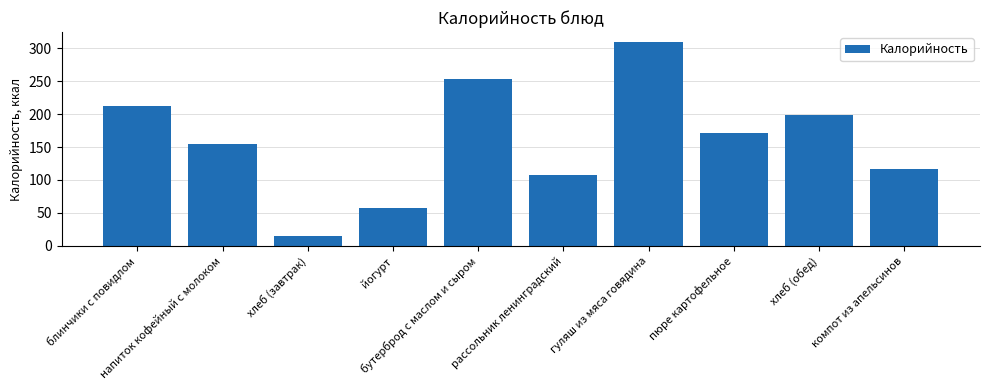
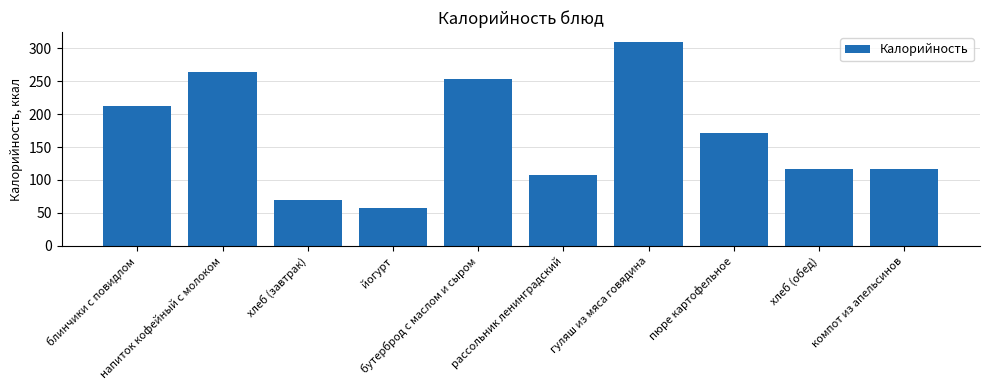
  {
    "блинчики с повидлом": 210,
-   "напиток кофейный с молоком": 160,
-   "хлеб (завтрак)": 10,
+   "напиток кофейный с молоком": 260,
+   "хлеб (завтрак)": 70,
    "йогурт": 60,
    "бутерброд с маслом и сыром": 250,
    "рассольник ленинградский": 110,
    "гуляш из мяса говядина": 310,
    "пюре картофельное": 170,
-   "хлеб (обед)": 200,
+   "хлеб (обед)": 120,
    "компот из апельсинов": 120
  }
